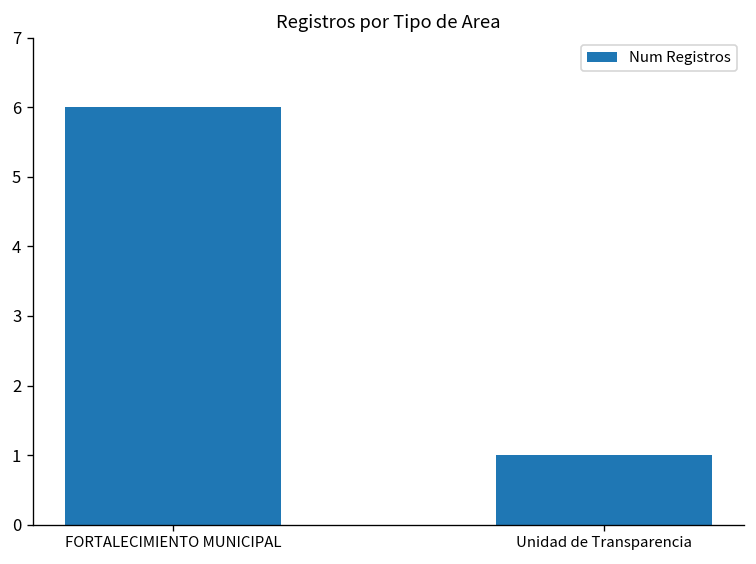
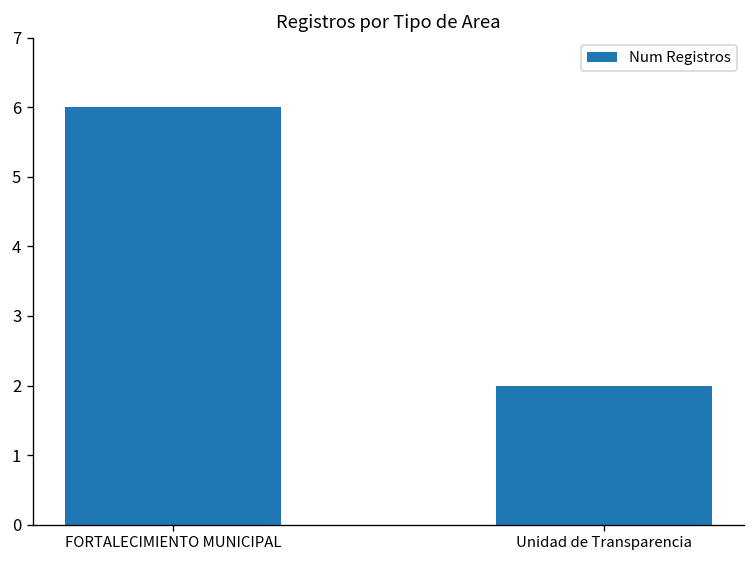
  {
    "FORTALECIMIENTO MUNICIPAL": 6,
-   "Unidad de Transparencia": 1
+   "Unidad de Transparencia": 2
  }
